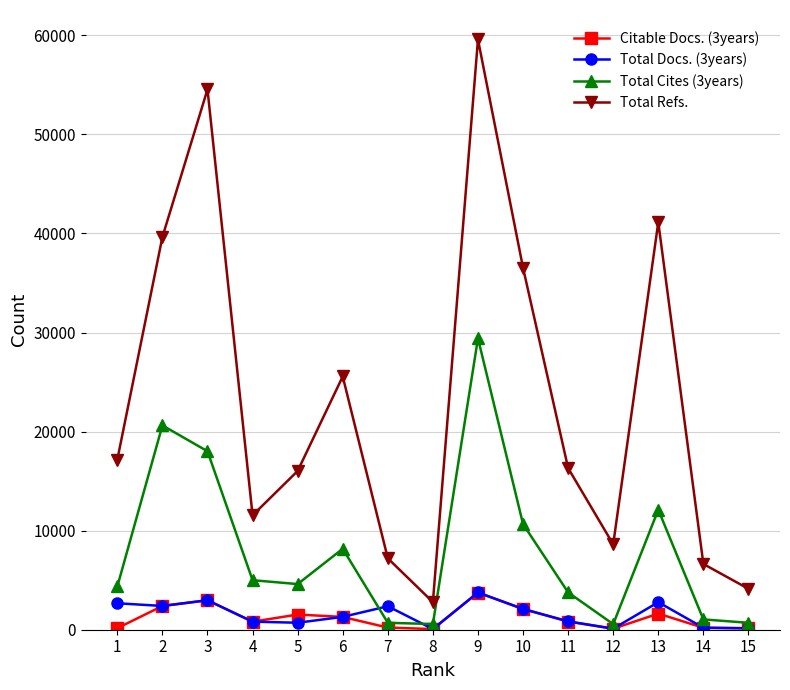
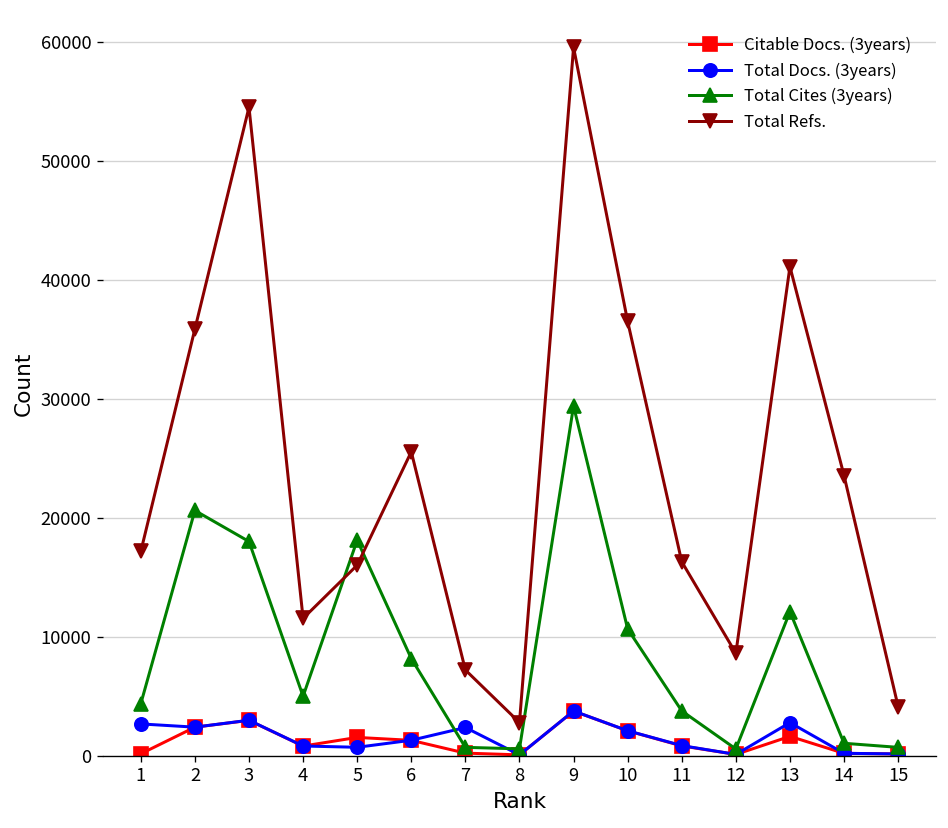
  {
    "Citable Docs. (3years)": {
      "1": 0,
      "5": 2000,
      "7": 0,
      "13": 2000
    },
    "Total Docs. (3years)": {
      "1": 3000,
      "5": 1000,
      "7": 2000,
      "13": 3000
    },
    "Total Cites (3years)": {
      "1": 4000,
      "2": 21000,
      "3": 18000,
      "4": 5000,
-     "5": 5000,
+     "5": 18000,
      "6": 8000,
      "7": 1000,
      "8": 1000,
      "9": 29000,
      "10": 11000,
      "11": 4000,
      "12": 1000,
      "13": 12000,
      "14": 1000,
      "15": 1000
    },
    "Total Refs.": {
      "1": 17000,
-     "2": 40000,
+     "2": 36000,
      "3": 55000,
      "4": 12000,
      "5": 16000,
      "6": 26000,
      "7": 7000,
      "8": 3000,
      "9": 60000,
      "10": 37000,
      "11": 16000,
      "12": 9000,
      "13": 41000,
-     "14": 7000,
+     "14": 24000,
      "15": 4000
    }
  }
